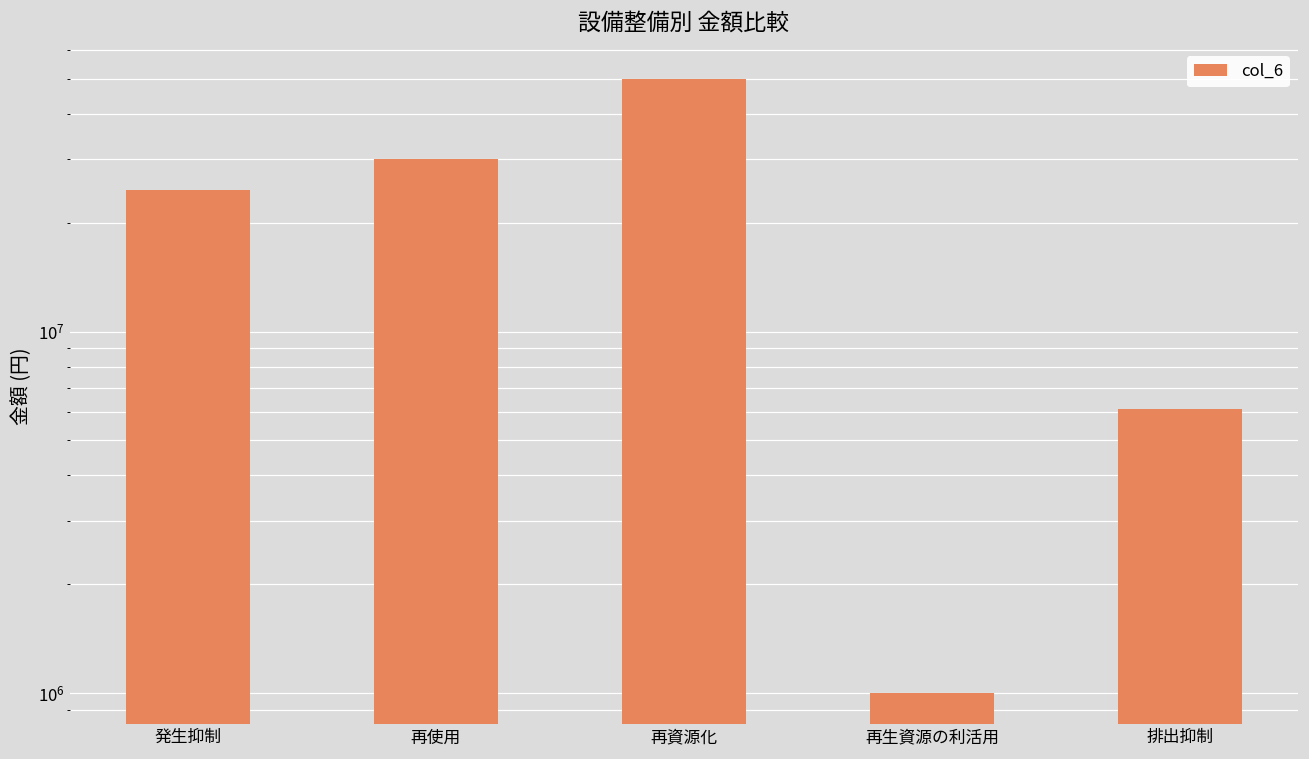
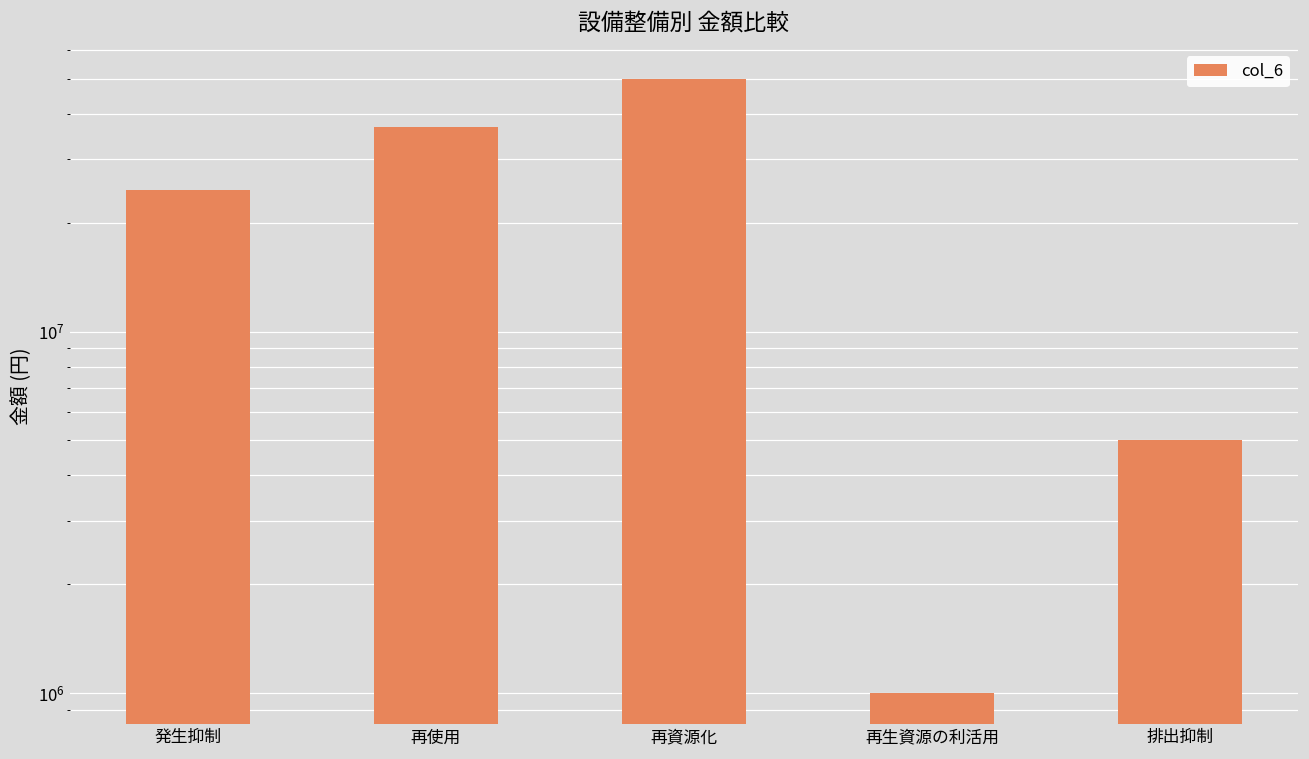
  {
    "発生抑制": 25000000,
-   "再使用": 30000000,
+   "再使用": 37000000,
    "再資源化": 50000000,
    "再生資源の利活用": 1000000,
-   "排出抑制": 6100000
+   "排出抑制": 5000000
  }
